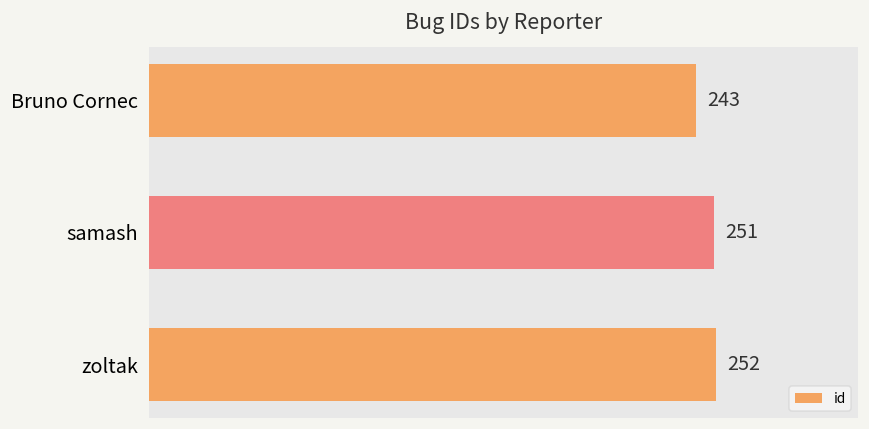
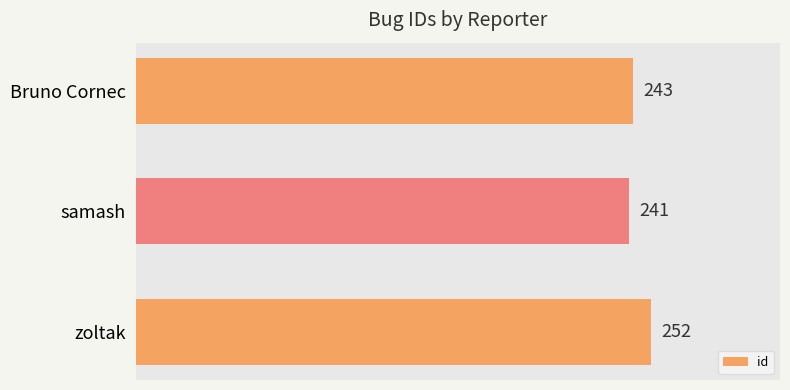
  {
    "Bruno Cornec": 243,
-   "samash": 251,
+   "samash": 241,
    "zoltak": 252
  }
